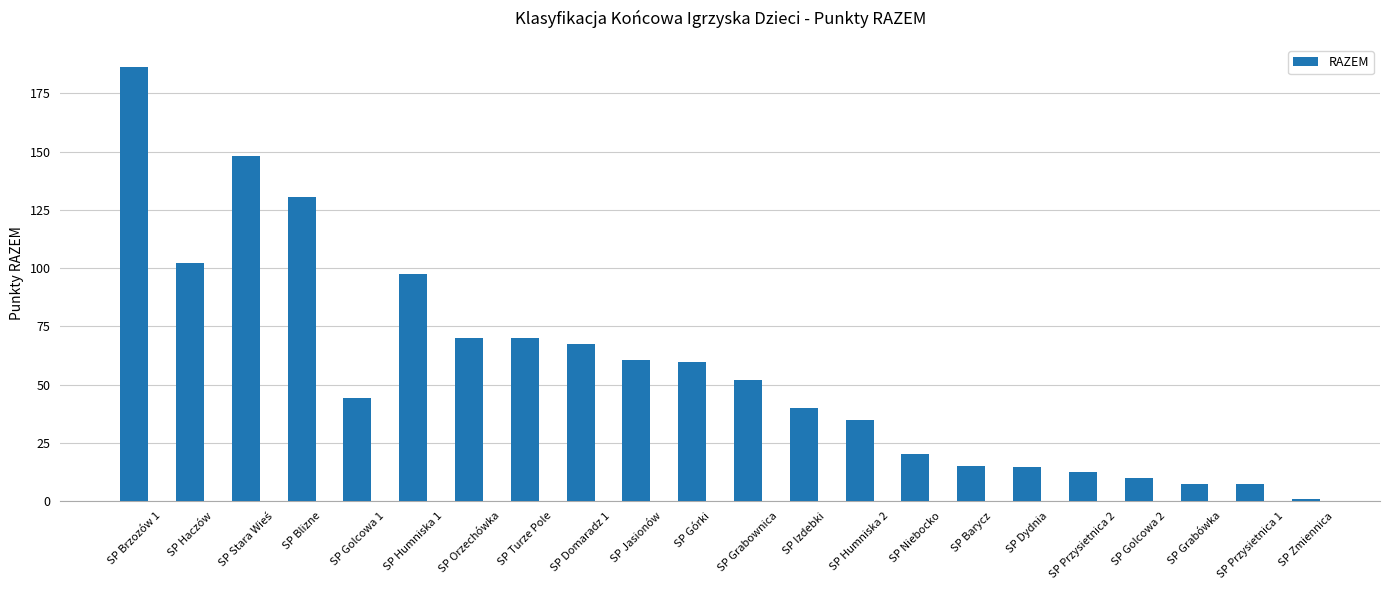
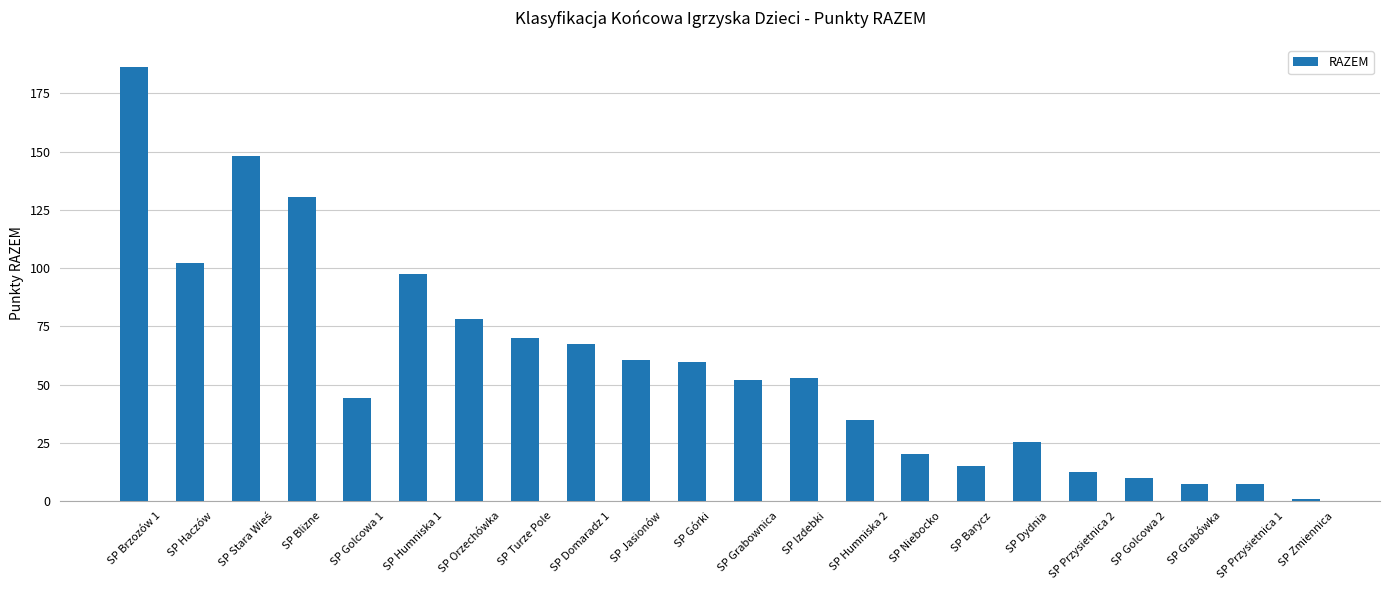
  {
    "SP Brzozów 1": 187,
    "SP Haczów": 102,
    "SP Stara Wieś": 148,
    "SP Blizne": 131,
    "SP Golcowa 1": 44,
    "SP Humniska 1": 98,
-   "SP Orzechówka": 70,
+   "SP Orzechówka": 78,
    "SP Turze Pole": 70,
    "SP Domaradz 1": 68,
    "SP Jasionów": 61,
    "SP Górki": 60,
    "SP Grabownica": 52,
-   "SP Izdebki": 40,
+   "SP Izdebki": 53,
    "SP Humniska 2": 35,
    "SP Niebocko": 20,
    "SP Barycz": 15,
-   "SP Dydnia": 15,
+   "SP Dydnia": 25,
    "SP Przysietnica 2": 13,
    "SP Golcowa 2": 10,
    "SP Grabówka": 8,
    "SP Przysietnica 1": 8
  }
